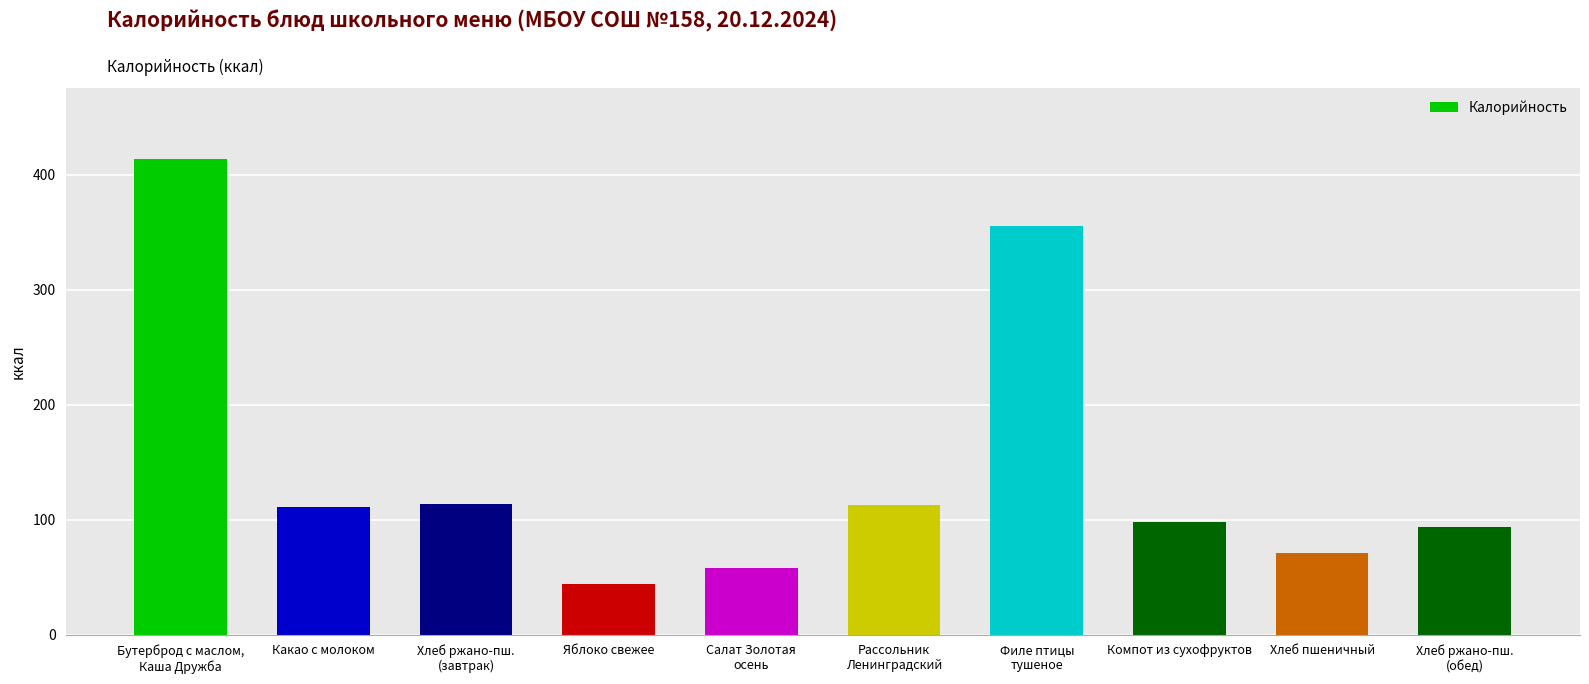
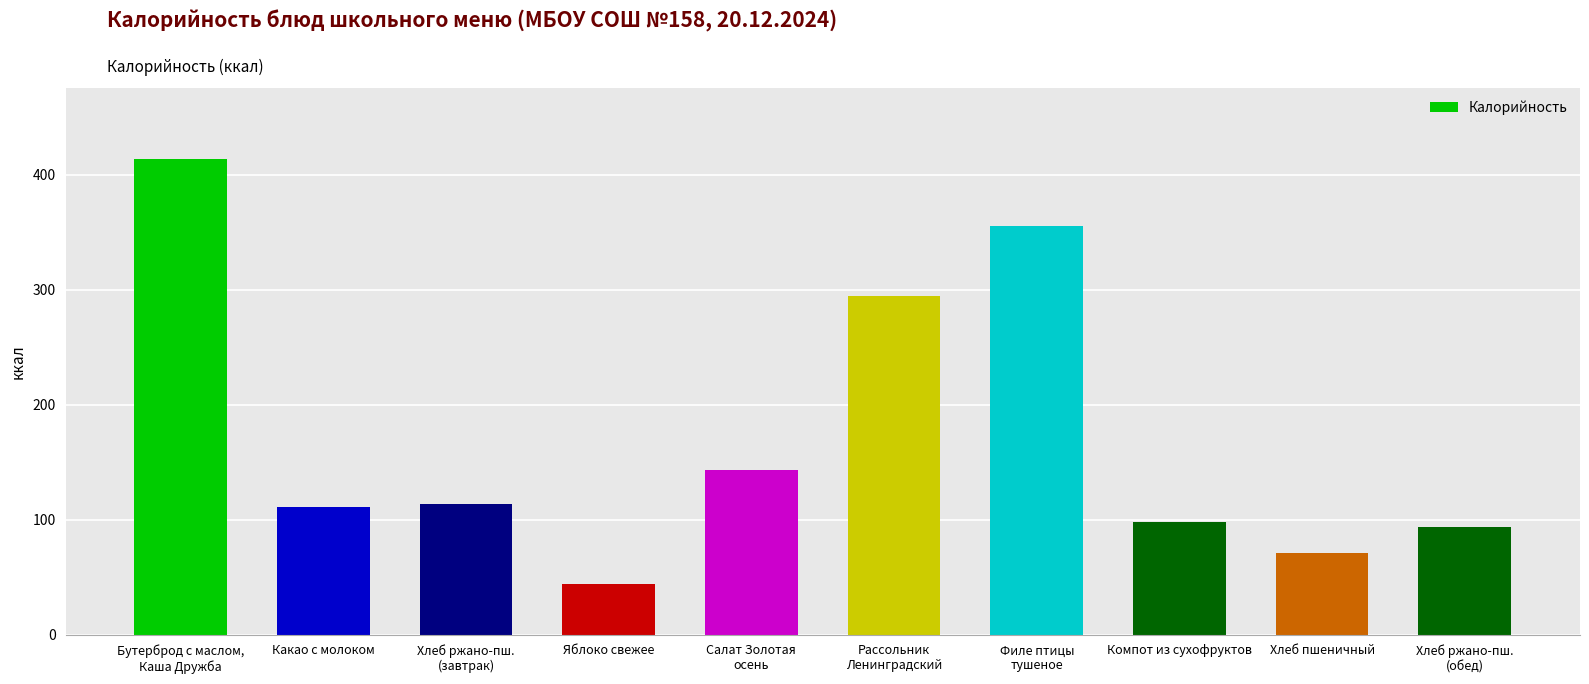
  {
    "Бутерброд с маслом, Каша Дружба": 413,
    "Какао с молоком": 111,
    "Хлеб ржано-пш. (завтрак)": 114,
    "Яблоко свежее": 44,
-   "Салат Золотая осень": 58,
-   "Рассольник Ленинградский": 113,
+   "Салат Золотая осень": 143,
+   "Рассольник Ленинградский": 294,
    "Филе птицы тушеное": 355,
    "Компот из сухофруктов": 98,
    "Хлеб пшеничный": 71,
    "Хлеб ржано-пш. (обед)": 93
  }
